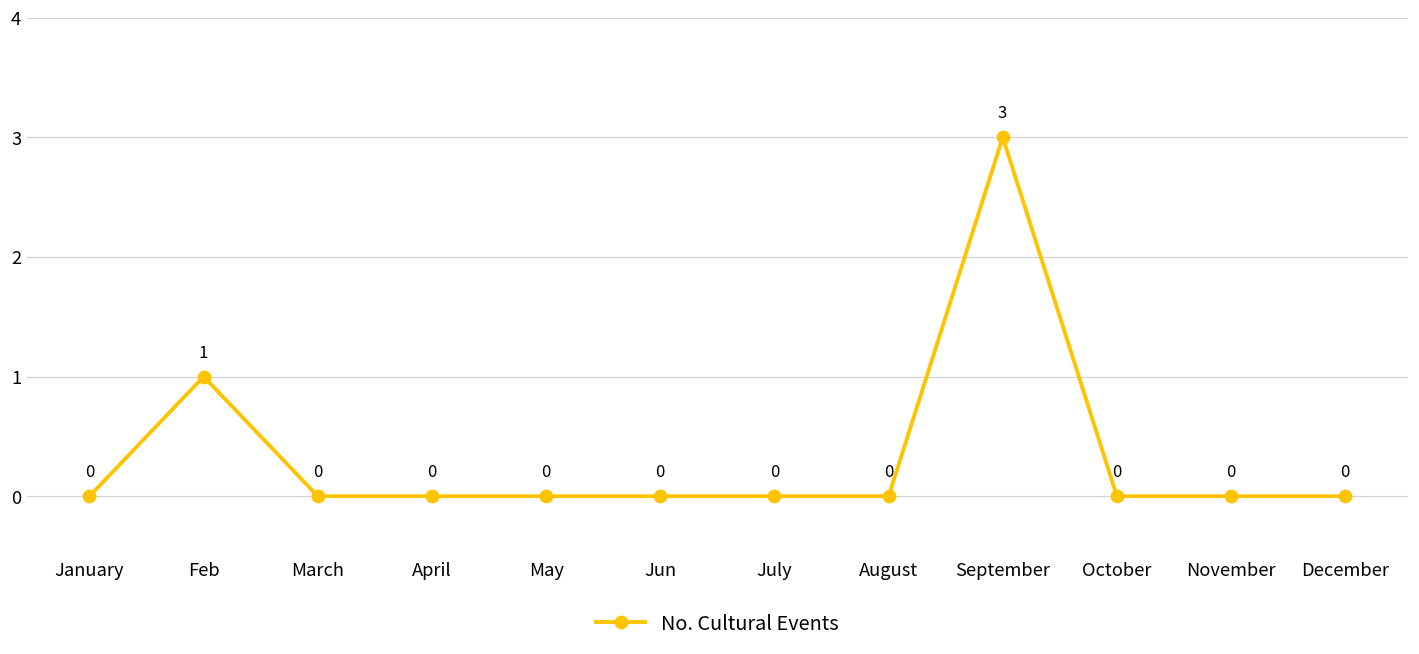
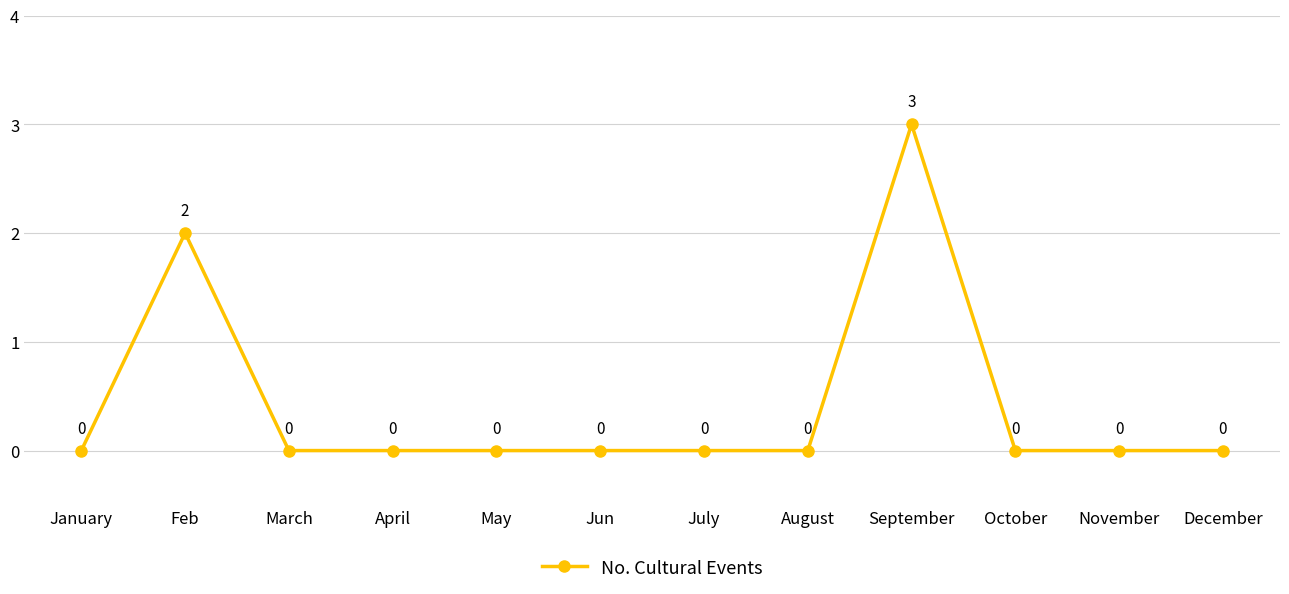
  {
    "January": 0,
-   "Feb": 1,
+   "Feb": 2,
    "March": 0,
    "April": 0,
    "May": 0,
    "Jun": 0,
    "July": 0,
    "August": 0,
    "September": 3,
    "October": 0,
    "November": 0,
    "December": 0
  }
